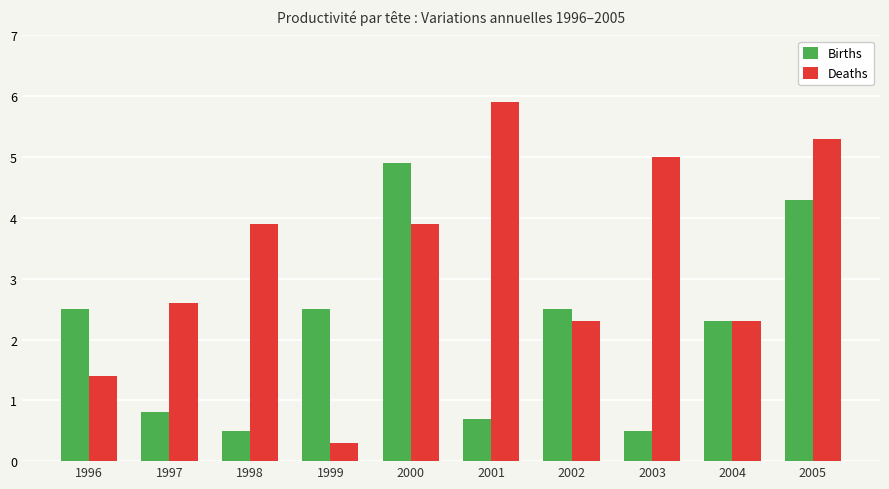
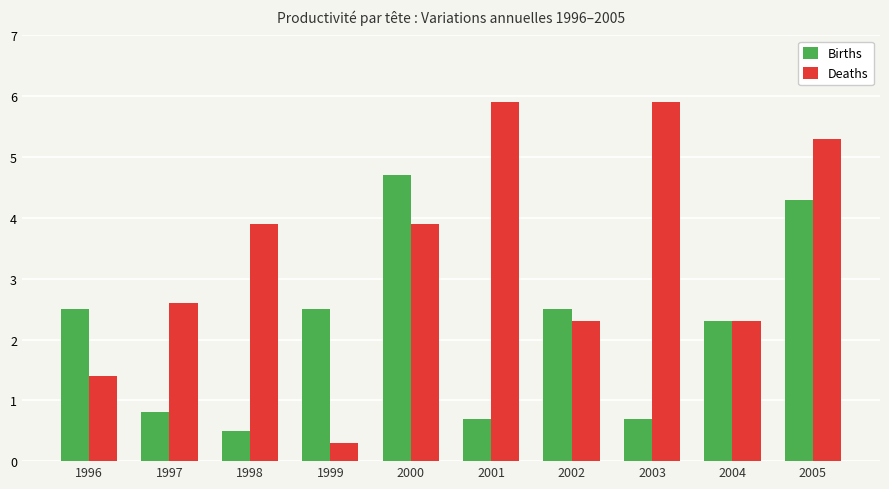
  {
    "Births": {
      "1996": 2.5,
      "1997": 0.8,
      "1998": 0.5,
      "1999": 2.5,
-     "2000": 4.9,
+     "2000": 4.7,
      "2001": 0.7,
      "2002": 2.5,
-     "2003": 0.5,
+     "2003": 0.7,
      "2004": 2.3,
      "2005": 4.3
    },
    "Deaths": {
      "1996": 1.4,
      "1997": 2.6,
      "1998": 3.9,
      "1999": 0.3,
      "2000": 3.9,
      "2001": 5.9,
      "2002": 2.3,
-     "2003": 5.0,
+     "2003": 5.9,
      "2004": 2.3,
      "2005": 5.3
    }
  }
